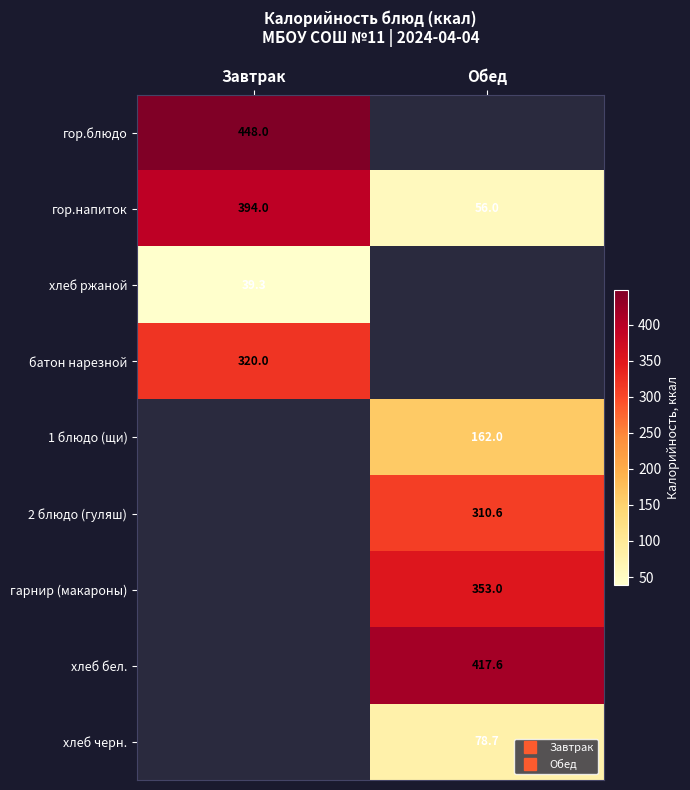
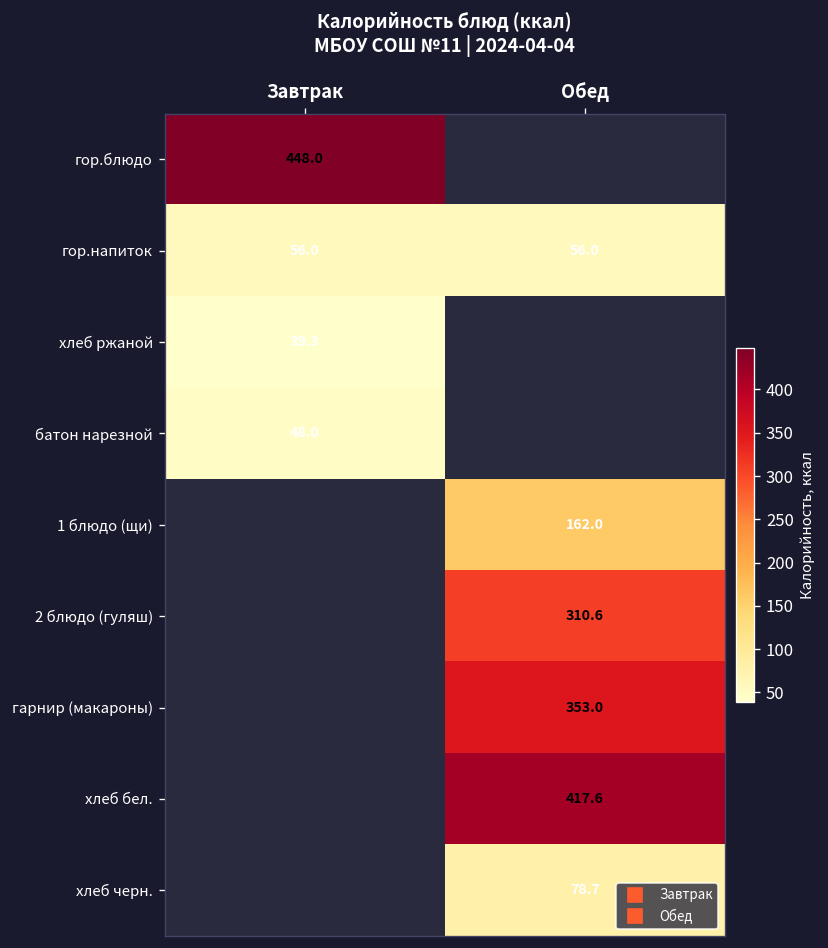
  {
    "гор.блюдо": {
      "Завтрак": 448.0
    },
    "гор.напиток": {
-     "Завтрак": 394.0,
+     "Завтрак": 56.0,
      "Обед": 56.0
    },
    "хлеб ржаной": {
      "Завтрак": 39.3
    },
    "батон нарезной": {
-     "Завтрак": 320.0
+     "Завтрак": 48.0
    },
    "1 блюдо (щи)": {
      "Обед": 162.0
    },
    "2 блюдо (гуляш)": {
      "Обед": 310.6
    },
    "гарнир (макароны)": {
      "Обед": 353.0
    },
    "хлеб бел.": {
      "Обед": 417.6
    },
    "хлеб черн.": {
      "Обед": 78.7
    }
  }
